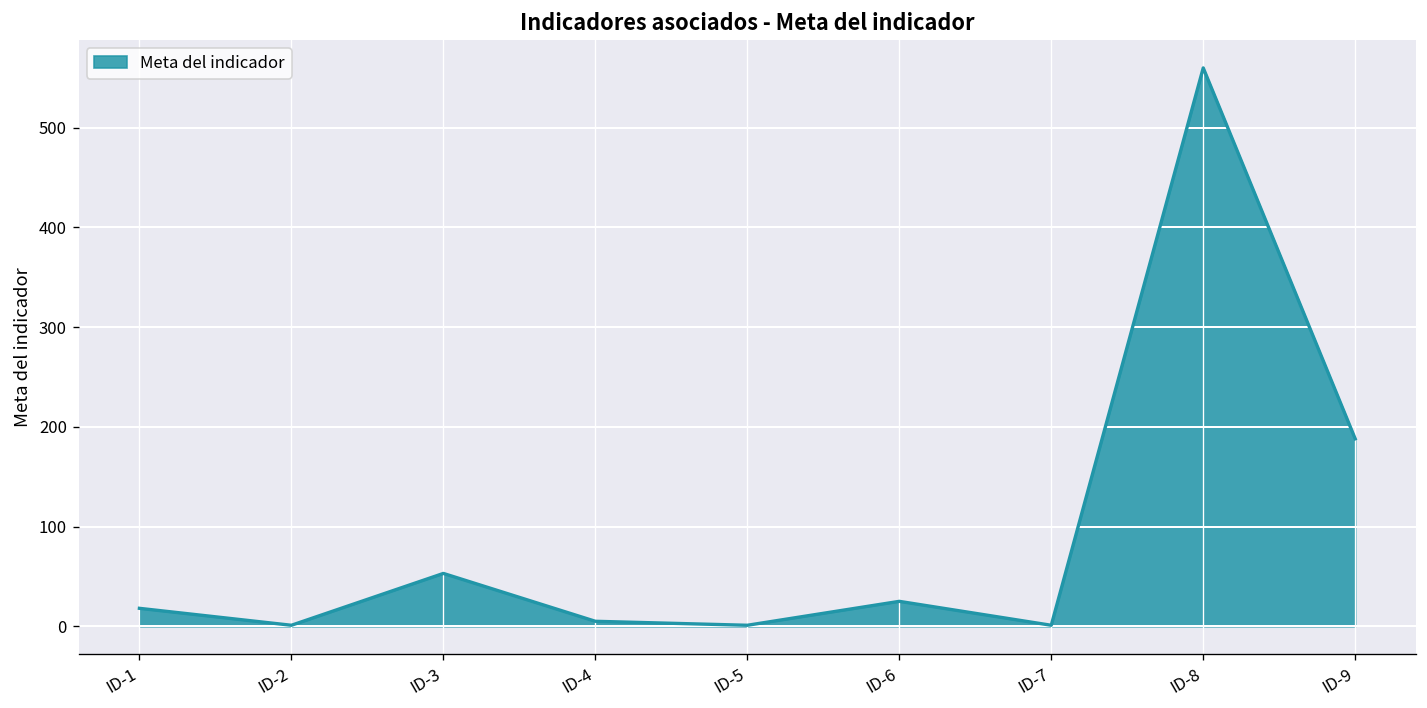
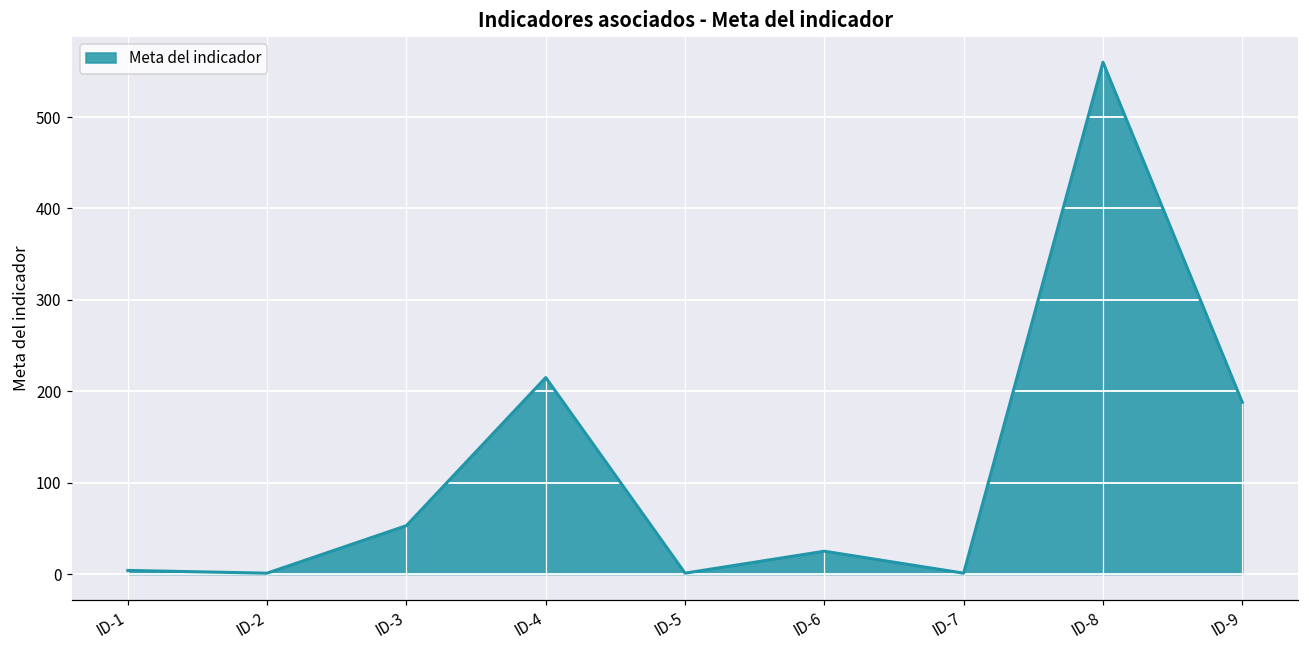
  {
-   "ID-1": 20,
+   "ID-1": 0,
    "ID-2": 0,
    "ID-3": 50,
-   "ID-4": 10,
+   "ID-4": 220,
    "ID-5": 0,
    "ID-6": 30,
    "ID-7": 0,
    "ID-8": 560,
    "ID-9": 190
  }
